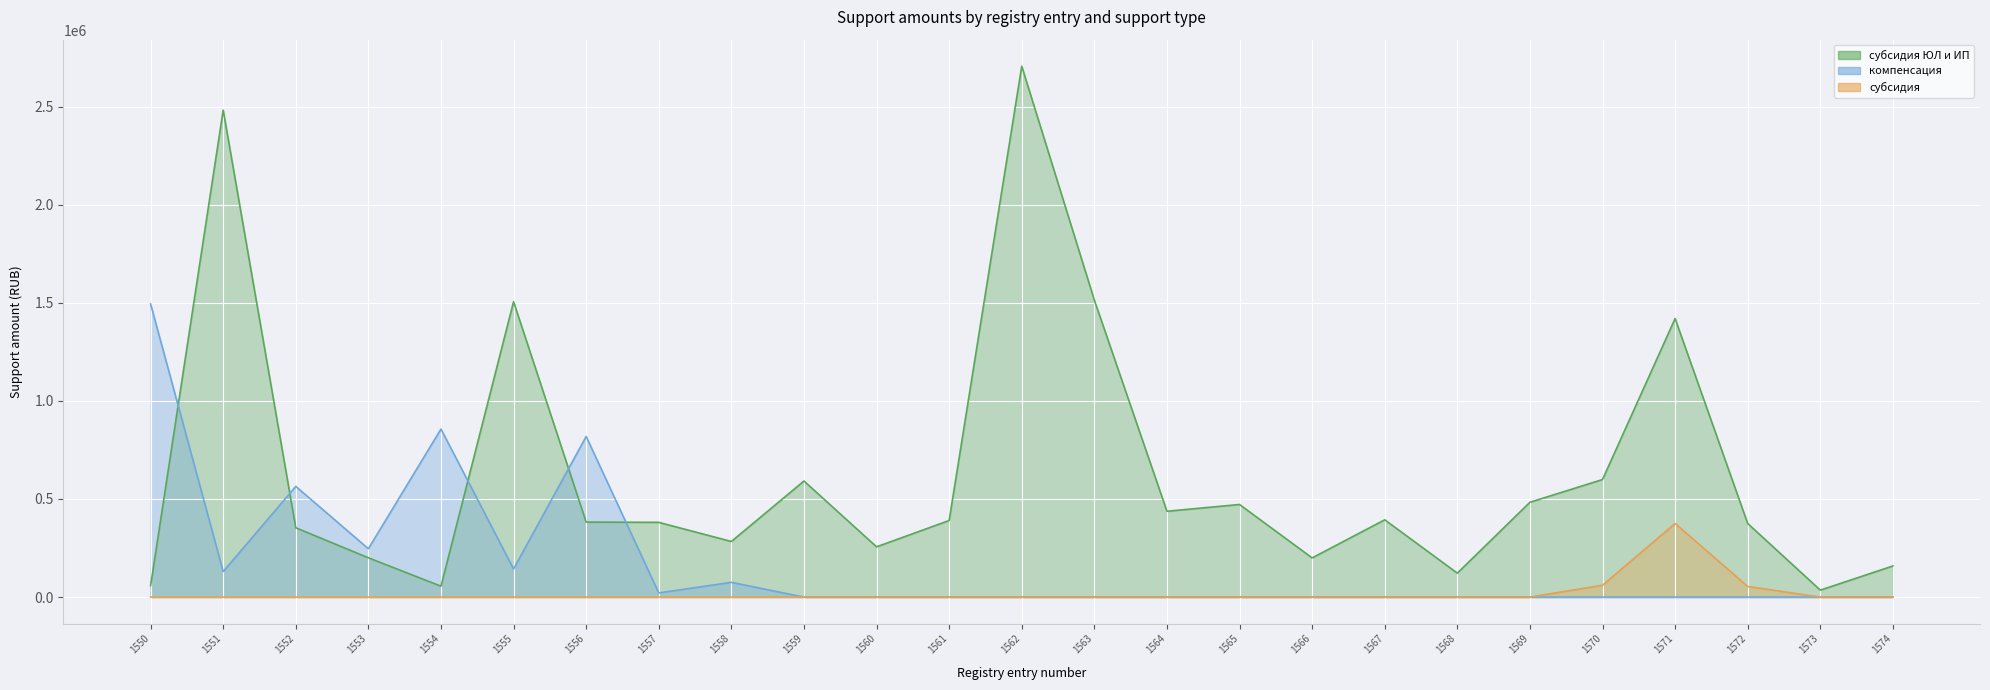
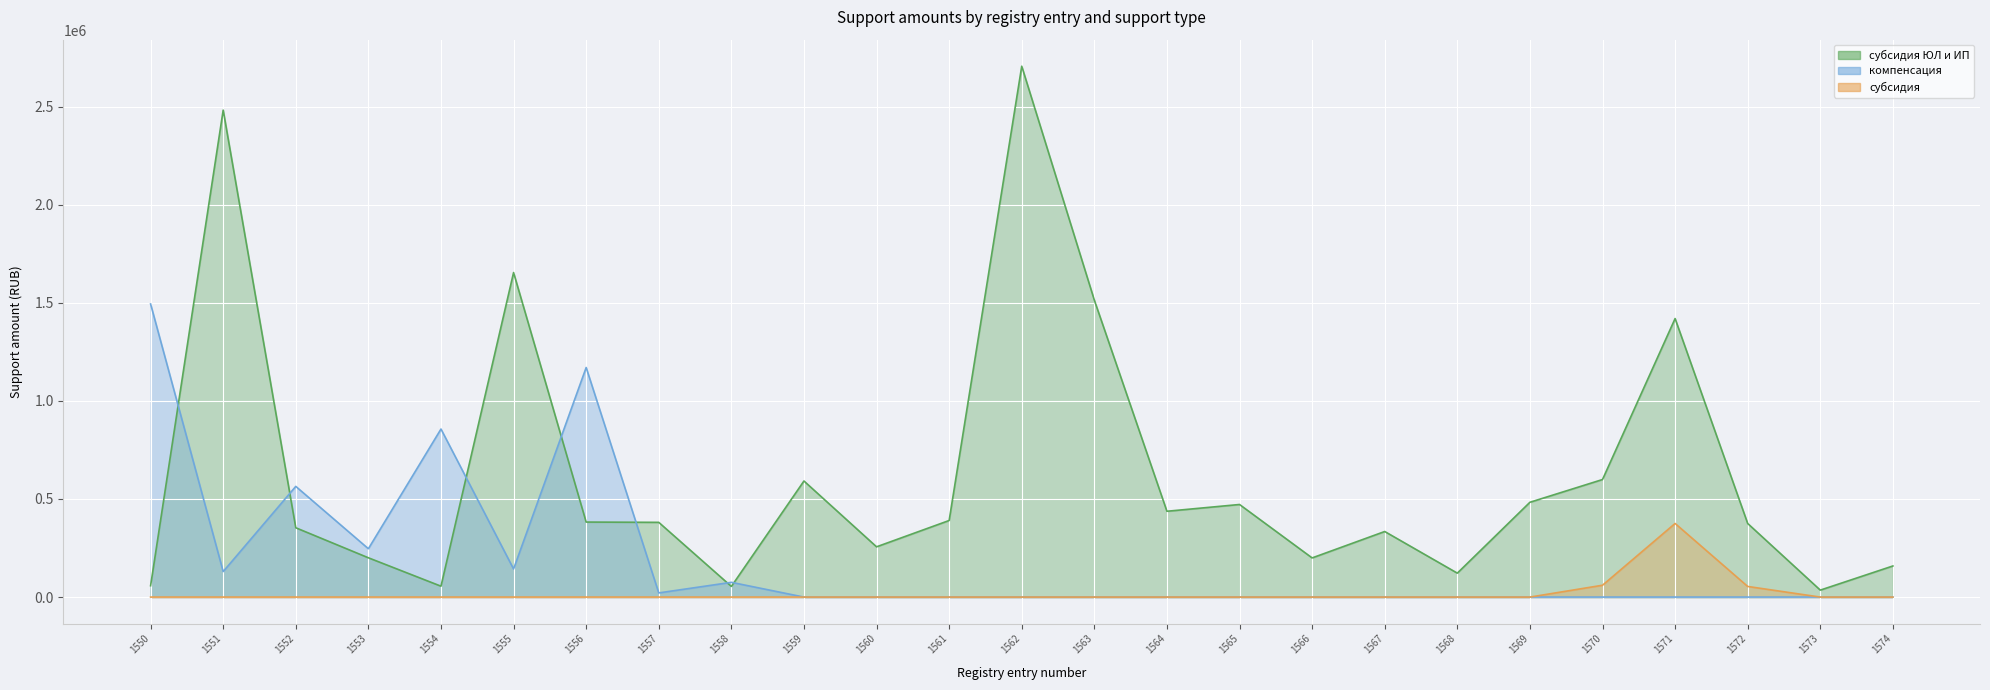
  {
    "субсидия ЮЛ и ИП": {
      "1550": 60000,
      "1551": 2480000,
      "1552": 350000,
      "1553": 200000,
      "1554": 60000,
-     "1555": 1510000,
+     "1555": 1650000,
      "1556": 380000,
      "1557": 380000,
-     "1558": 280000,
+     "1558": 50000,
      "1559": 590000,
      "1560": 260000,
      "1561": 390000,
      "1562": 2710000,
      "1563": 1510000,
      "1564": 440000,
      "1565": 470000,
      "1566": 200000,
-     "1567": 390000,
+     "1567": 330000,
      "1568": 120000,
      "1569": 480000,
      "1570": 600000,
      "1571": 1420000,
      "1572": 380000,
      "1573": 40000,
      "1574": 160000
    },
    "компенсация": {
      "1550": 1490000,
      "1551": 130000,
      "1552": 560000,
      "1553": 250000,
      "1554": 860000,
      "1555": 140000,
-     "1556": 820000,
+     "1556": 1170000,
      "1557": 20000,
      "1558": 80000,
      "1570": 0,
      "1571": 0,
      "1572": 0
    },
    "субсидия": {
      "1550": 0,
      "1551": 0,
      "1552": 0,
      "1553": 0,
      "1554": 0,
      "1555": 0,
      "1556": 0,
      "1557": 0,
      "1558": 0,
      "1570": 60000,
      "1571": 380000,
      "1572": 50000
    }
  }
